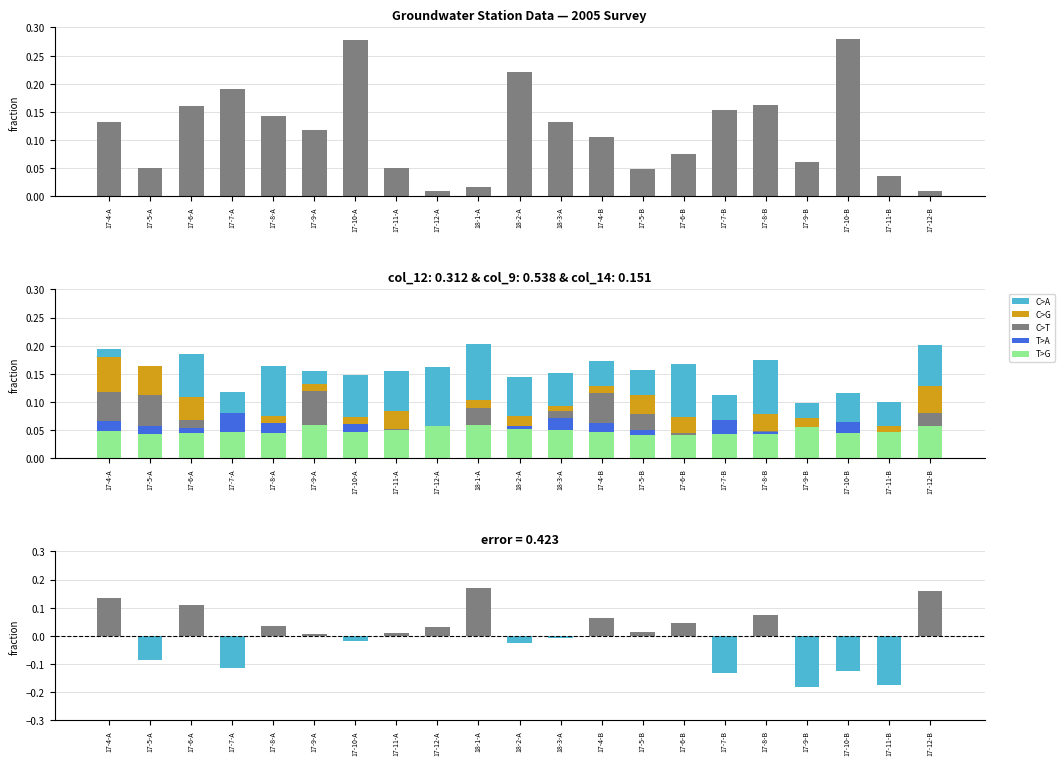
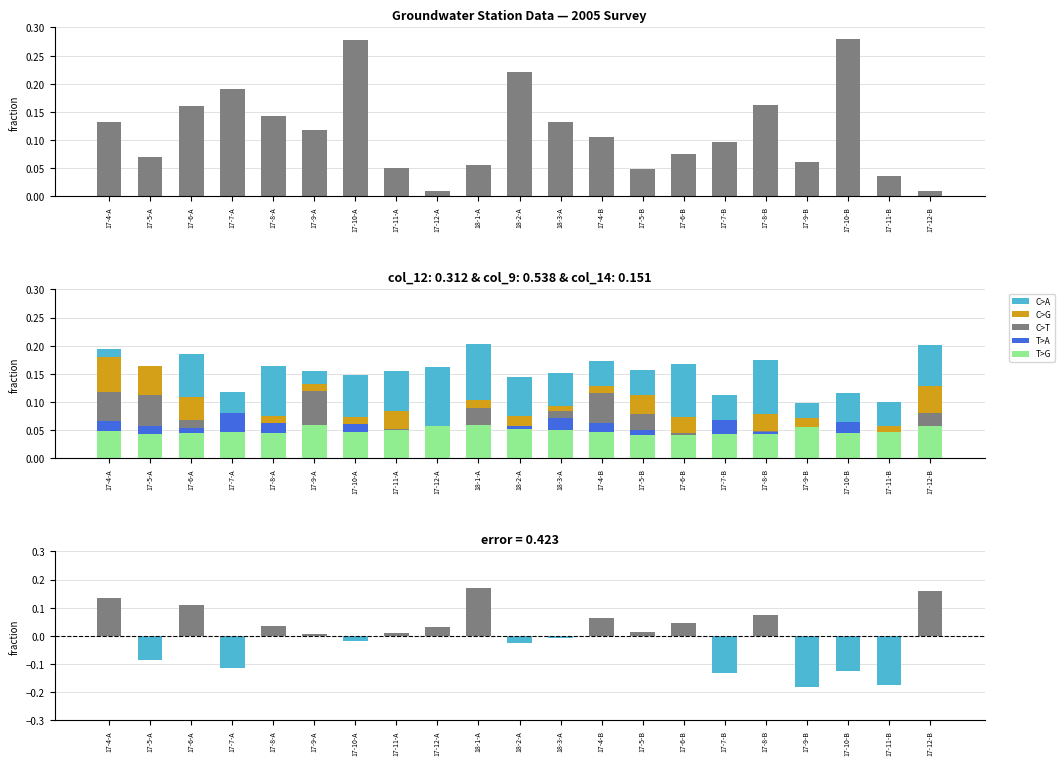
  {
    "Groundwater Station Data — 2005 Survey": {
      "17-4-A": 0.13,
-     "17-5-A": 0.05,
+     "17-5-A": 0.07,
      "17-6-A": 0.16,
      "17-7-A": 0.19,
      "17-8-A": 0.14,
      "17-9-A": 0.12,
      "17-10-A": 0.28,
      "17-11-A": 0.05,
      "17-12-A": 0.01,
-     "18-1-A": 0.02,
+     "18-1-A": 0.06,
      "18-2-A": 0.22,
      "18-3-A": 0.13,
      "17-4-B": 0.11,
      "17-5-B": 0.05,
      "17-6-B": 0.08,
-     "17-7-B": 0.15,
+     "17-7-B": 0.10,
      "17-8-B": 0.16,
      "17-9-B": 0.06,
      "17-10-B": 0.28,
      "17-11-B": 0.04,
      "17-12-B": 0.01
    },
    "col_12: 0.312 & col_9: 0.538 & col_14: 0.151": {
      "C>A": {
        "17-4-A": 0.19,
        "17-6-A": 0.19,
        "17-7-A": 0.12,
        "17-8-A": 0.16,
        "17-9-A": 0.15,
        "17-10-A": 0.15,
        "17-11-A": 0.16,
        "17-12-A": 0.16,
        "18-1-A": 0.20,
        "18-2-A": 0.15,
        "18-3-A": 0.15,
        "17-4-B": 0.17,
        "17-5-B": 0.16,
        "17-6-B": 0.17,
        "17-7-B": 0.11,
        "17-8-B": 0.18,
        "17-9-B": 0.10,
        "17-10-B": 0.12,
        "17-11-B": 0.10,
        "17-12-B": 0.20
      },
      "C>G": {
        "17-5-A": 0.16
      }
    },
    "error = 0.423": {
      "17-4-A": 0.14,
      "17-5-A": -0.08,
      "17-6-A": 0.11,
      "17-7-A": -0.11,
      "17-8-A": 0.04,
      "17-10-A": -0.02,
      "17-11-A": 0.01,
      "17-12-A": 0.03,
      "18-1-A": 0.17,
      "18-2-A": -0.03,
      "17-4-B": 0.07,
      "17-5-B": 0.02,
      "17-6-B": 0.05,
      "17-7-B": -0.13,
      "17-8-B": 0.08,
      "17-9-B": -0.18,
      "17-10-B": -0.12,
      "17-11-B": -0.17,
      "17-12-B": 0.16
    }
  }
